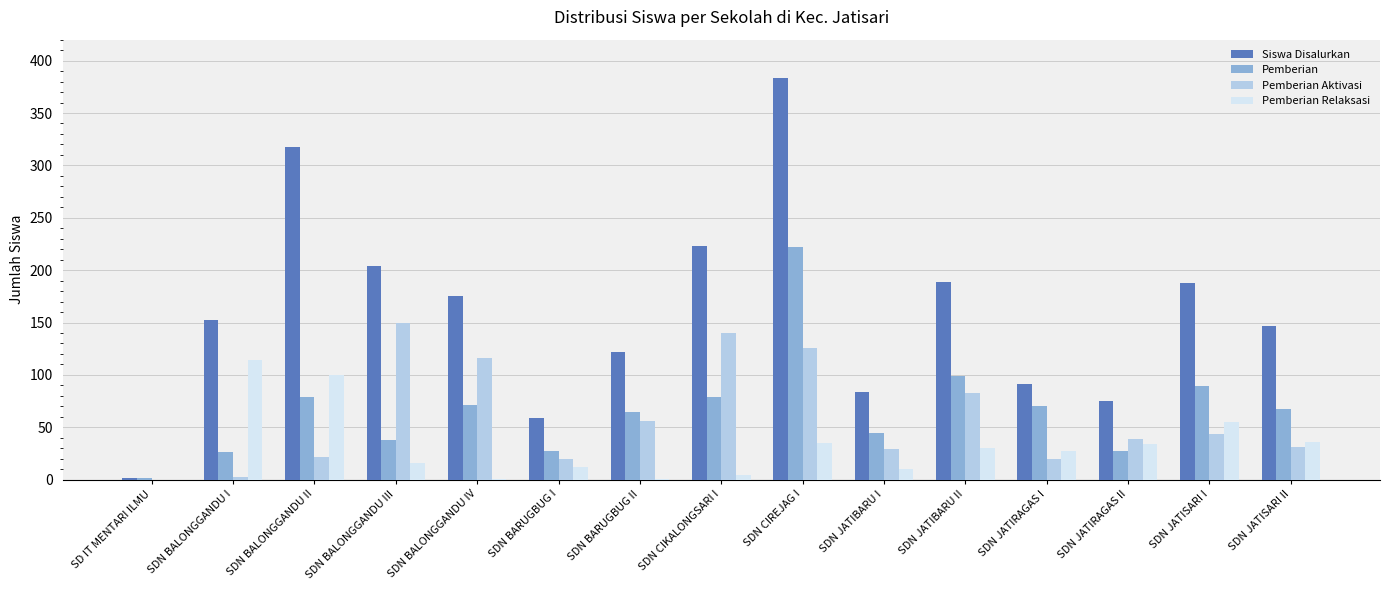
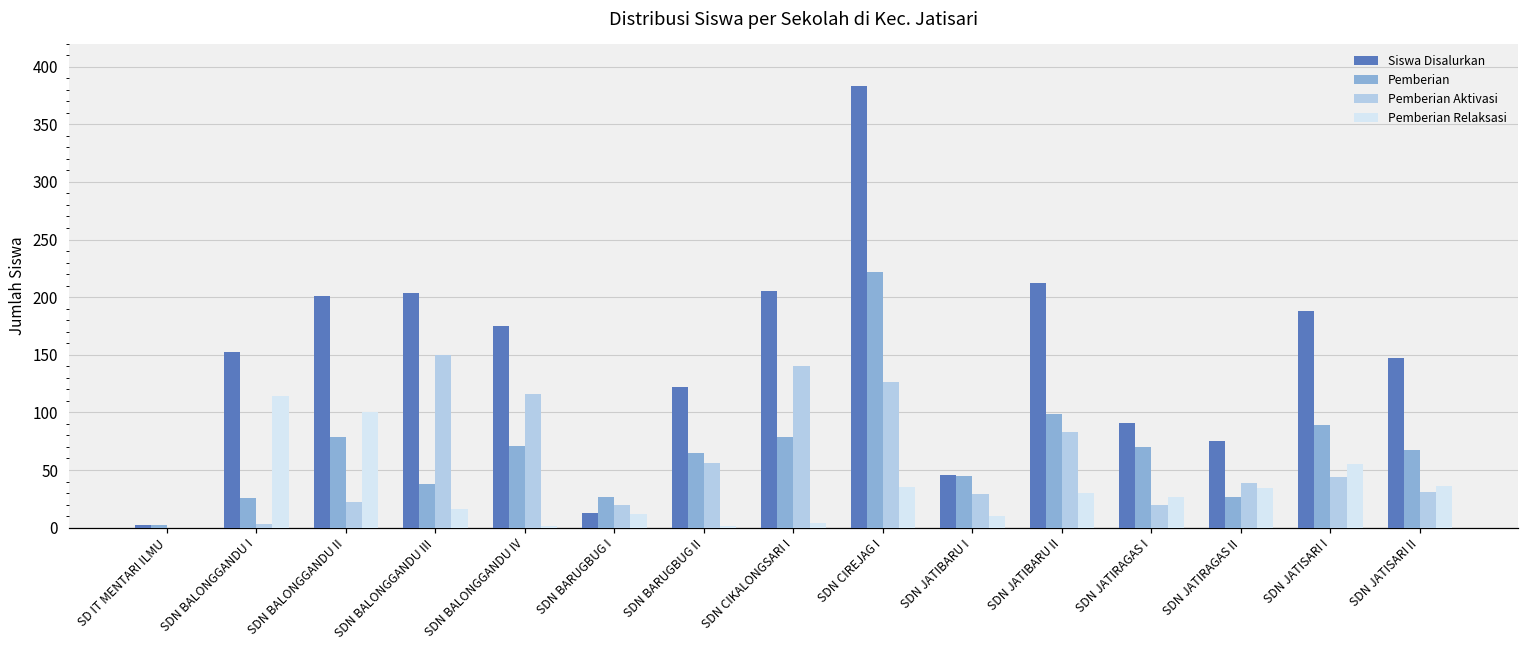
  {
    "Siswa Disalurkan": {
      "SDN BALONGGANDU I": 152,
-     "SDN BALONGGANDU II": 318,
+     "SDN BALONGGANDU II": 201,
      "SDN BALONGGANDU III": 204,
      "SDN BALONGGANDU IV": 175,
-     "SDN BARUGBUG I": 59,
+     "SDN BARUGBUG I": 13,
      "SDN BARUGBUG II": 122,
-     "SDN CIKALONGSARI I": 223,
+     "SDN CIKALONGSARI I": 205,
      "SDN CIREJAG I": 383,
-     "SDN JATIBARU I": 84,
-     "SDN JATIBARU II": 189,
+     "SDN JATIBARU I": 46,
+     "SDN JATIBARU II": 212,
      "SDN JATIRAGAS I": 91,
      "SDN JATIRAGAS II": 75,
      "SDN JATISARI I": 188,
      "SDN JATISARI II": 147
    }
  }
